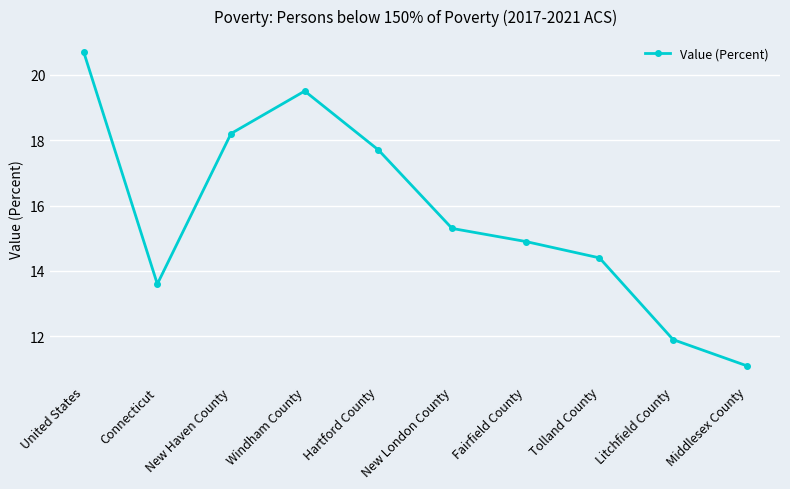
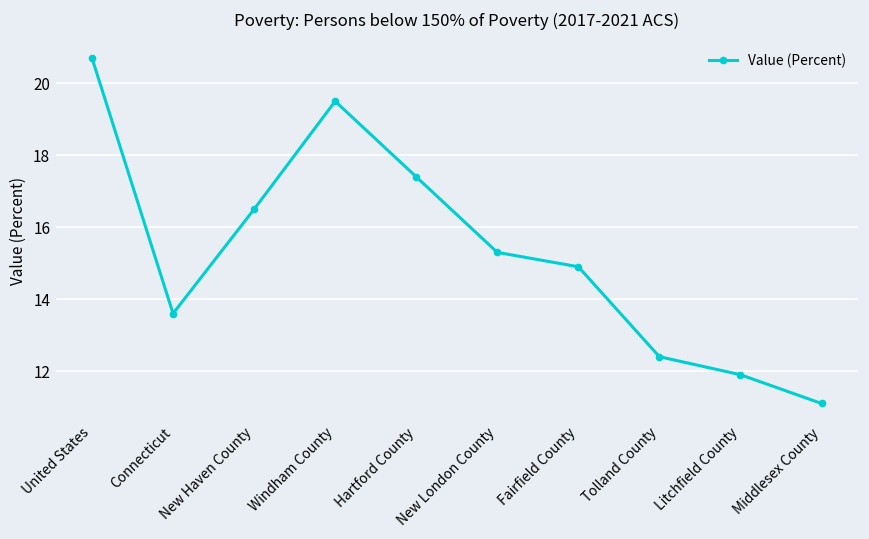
  {
    "United States": 20.7,
    "Connecticut": 13.6,
-   "New Haven County": 18.2,
+   "New Haven County": 16.5,
    "Windham County": 19.5,
-   "Hartford County": 17.7,
+   "Hartford County": 17.4,
    "New London County": 15.3,
    "Fairfield County": 14.9,
-   "Tolland County": 14.4,
+   "Tolland County": 12.4,
    "Litchfield County": 11.9,
    "Middlesex County": 11.1
  }
